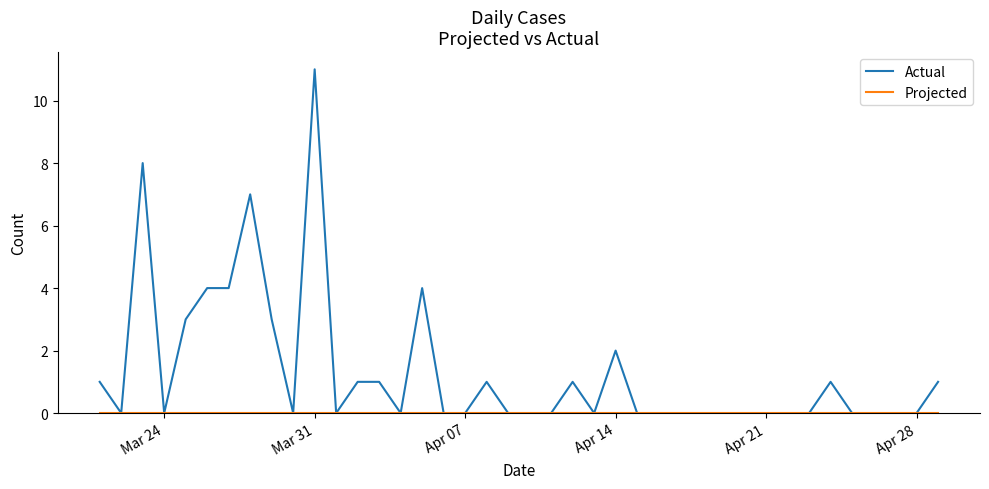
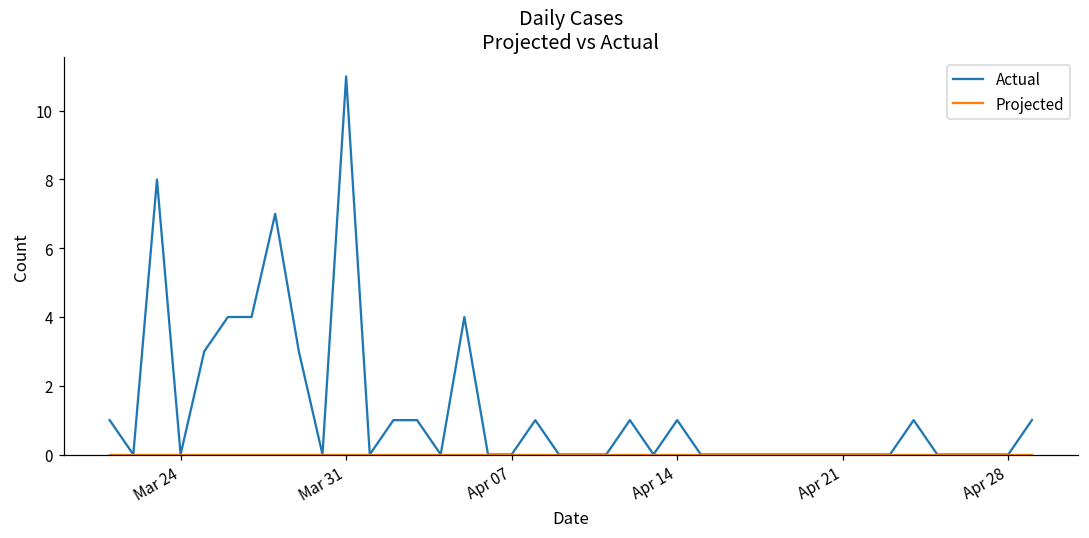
  {
    "Actual": {
      "Mar 31": 11,
-     "Apr 14": 2
+     "Apr 14": 1
    },
    "Projected": {
      "Mar 31": 0,
      "Apr 14": 0
    }
  }
